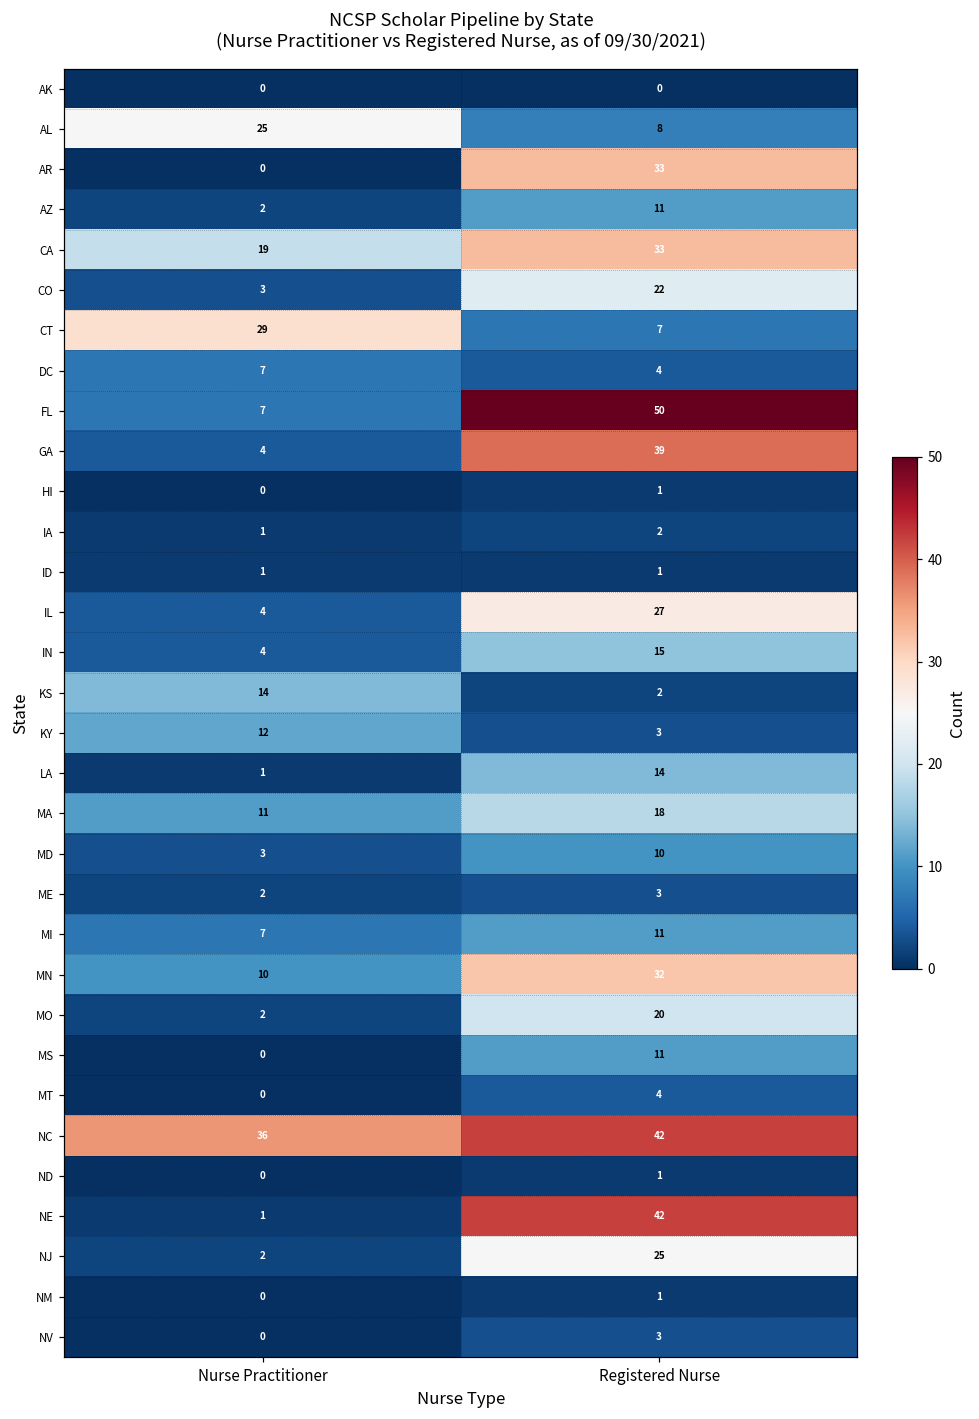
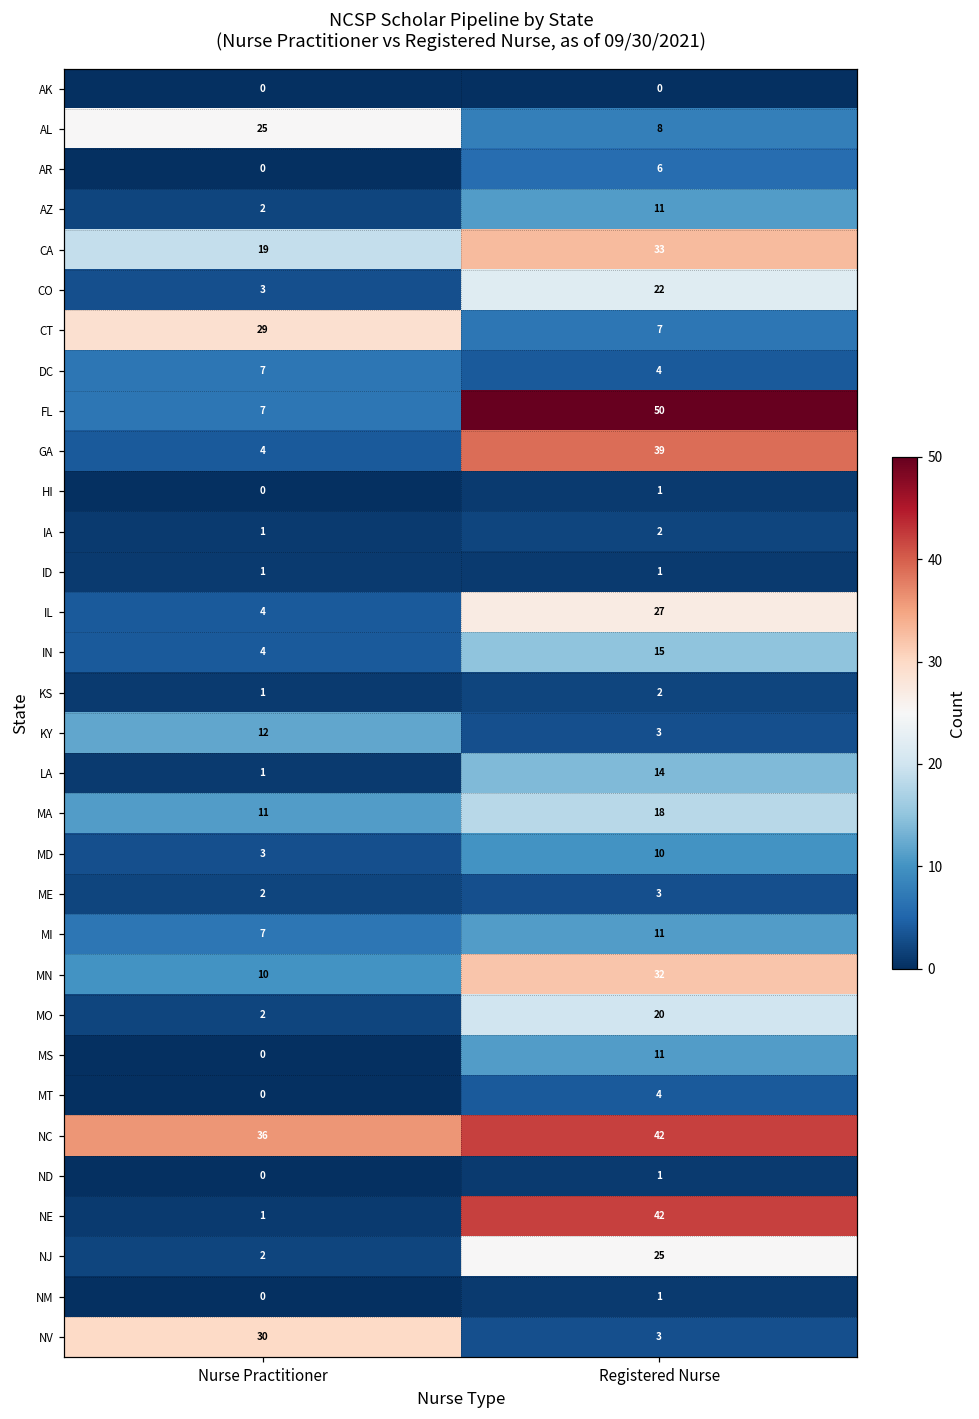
  {
    "AK": {
      "Nurse Practitioner": 0,
      "Registered Nurse": 0
    },
    "AL": {
      "Nurse Practitioner": 25,
      "Registered Nurse": 8
    },
    "AR": {
      "Nurse Practitioner": 0,
-     "Registered Nurse": 33
+     "Registered Nurse": 6
    },
    "AZ": {
      "Nurse Practitioner": 2,
      "Registered Nurse": 11
    },
    "CA": {
      "Nurse Practitioner": 19,
      "Registered Nurse": 33
    },
    "CO": {
      "Nurse Practitioner": 3,
      "Registered Nurse": 22
    },
    "CT": {
      "Nurse Practitioner": 29,
      "Registered Nurse": 7
    },
    "DC": {
      "Nurse Practitioner": 7,
      "Registered Nurse": 4
    },
    "FL": {
      "Nurse Practitioner": 7,
      "Registered Nurse": 50
    },
    "GA": {
      "Nurse Practitioner": 4,
      "Registered Nurse": 39
    },
    "HI": {
      "Nurse Practitioner": 0,
      "Registered Nurse": 1
    },
    "IA": {
      "Nurse Practitioner": 1,
      "Registered Nurse": 2
    },
    "ID": {
      "Nurse Practitioner": 1,
      "Registered Nurse": 1
    },
    "IL": {
      "Nurse Practitioner": 4,
      "Registered Nurse": 27
    },
    "IN": {
      "Nurse Practitioner": 4,
      "Registered Nurse": 15
    },
    "KS": {
-     "Nurse Practitioner": 14,
+     "Nurse Practitioner": 1,
      "Registered Nurse": 2
    },
    "KY": {
      "Nurse Practitioner": 12,
      "Registered Nurse": 3
    },
    "LA": {
      "Nurse Practitioner": 1,
      "Registered Nurse": 14
    },
    "MA": {
      "Nurse Practitioner": 11,
      "Registered Nurse": 18
    },
    "MD": {
      "Nurse Practitioner": 3,
      "Registered Nurse": 10
    },
    "ME": {
      "Nurse Practitioner": 2,
      "Registered Nurse": 3
    },
    "MI": {
      "Nurse Practitioner": 7,
      "Registered Nurse": 11
    },
    "MN": {
      "Nurse Practitioner": 10,
      "Registered Nurse": 32
    },
    "MO": {
      "Nurse Practitioner": 2,
      "Registered Nurse": 20
    },
    "MS": {
      "Nurse Practitioner": 0,
      "Registered Nurse": 11
    },
    "MT": {
      "Nurse Practitioner": 0,
      "Registered Nurse": 4
    },
    "NC": {
      "Nurse Practitioner": 36,
      "Registered Nurse": 42
    },
    "ND": {
      "Nurse Practitioner": 0,
      "Registered Nurse": 1
    },
    "NE": {
      "Nurse Practitioner": 1,
      "Registered Nurse": 42
    },
    "NJ": {
      "Nurse Practitioner": 2,
      "Registered Nurse": 25
    },
    "NM": {
      "Nurse Practitioner": 0,
      "Registered Nurse": 1
    },
    "NV": {
-     "Nurse Practitioner": 0,
+     "Nurse Practitioner": 30,
      "Registered Nurse": 3
    }
  }
